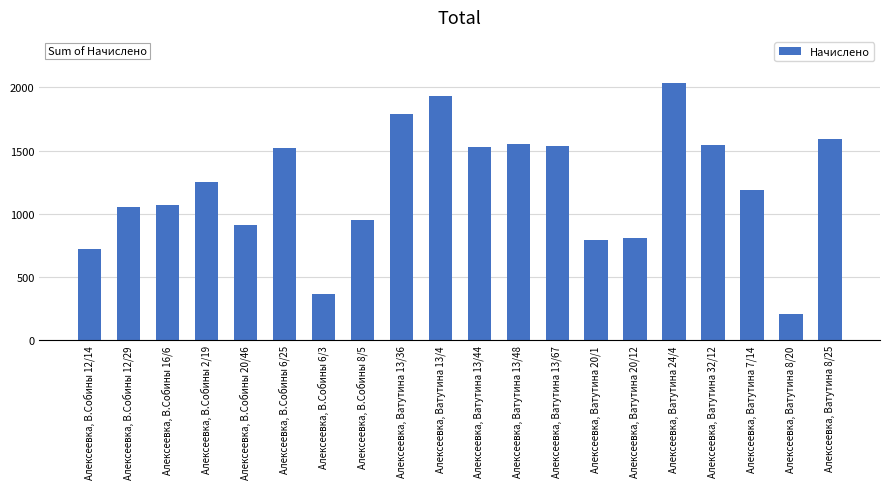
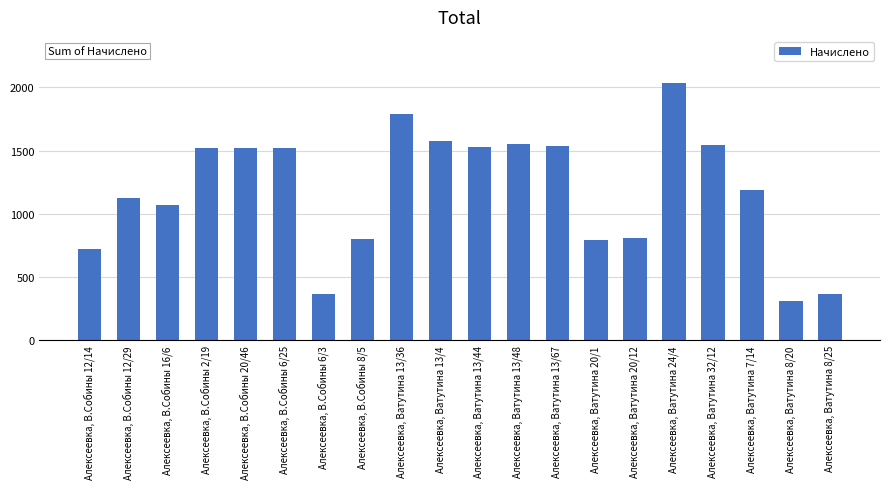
  {
    "Алексеевка, В.Собины 12/14": 720,
-   "Алексеевка, В.Собины 12/29": 1050,
+   "Алексеевка, В.Собины 12/29": 1130,
    "Алексеевка, В.Собины 16/6": 1070,
-   "Алексеевка, В.Собины 2/19": 1250,
-   "Алексеевка, В.Собины 20/46": 910,
+   "Алексеевка, В.Собины 2/19": 1520,
+   "Алексеевка, В.Собины 20/46": 1520,
    "Алексеевка, В.Собины 6/25": 1520,
    "Алексеевка, В.Собины 6/3": 360,
-   "Алексеевка, В.Собины 8/5": 950,
+   "Алексеевка, В.Собины 8/5": 800,
    "Алексеевка, Ватутина 13/36": 1790,
-   "Алексеевка, Ватутина 13/4": 1930,
+   "Алексеевка, Ватутина 13/4": 1580,
    "Алексеевка, Ватутина 13/44": 1530,
    "Алексеевка, Ватутина 13/48": 1550,
    "Алексеевка, Ватутина 13/67": 1540,
    "Алексеевка, Ватутина 20/1": 790,
    "Алексеевка, Ватутина 20/12": 810,
    "Алексеевка, Ватутина 24/4": 2040,
    "Алексеевка, Ватутина 32/12": 1550,
    "Алексеевка, Ватутина 7/14": 1190,
-   "Алексеевка, Ватутина 8/20": 210,
-   "Алексеевка, Ватутина 8/25": 1600
+   "Алексеевка, Ватутина 8/20": 310,
+   "Алексеевка, Ватутина 8/25": 370
  }
